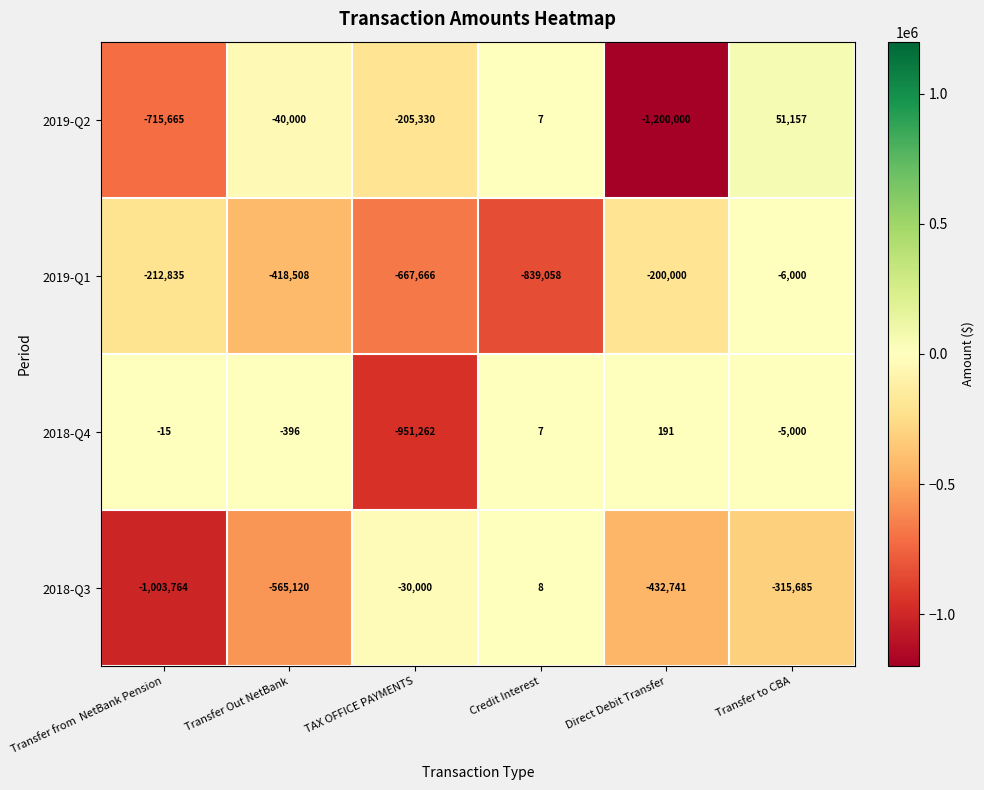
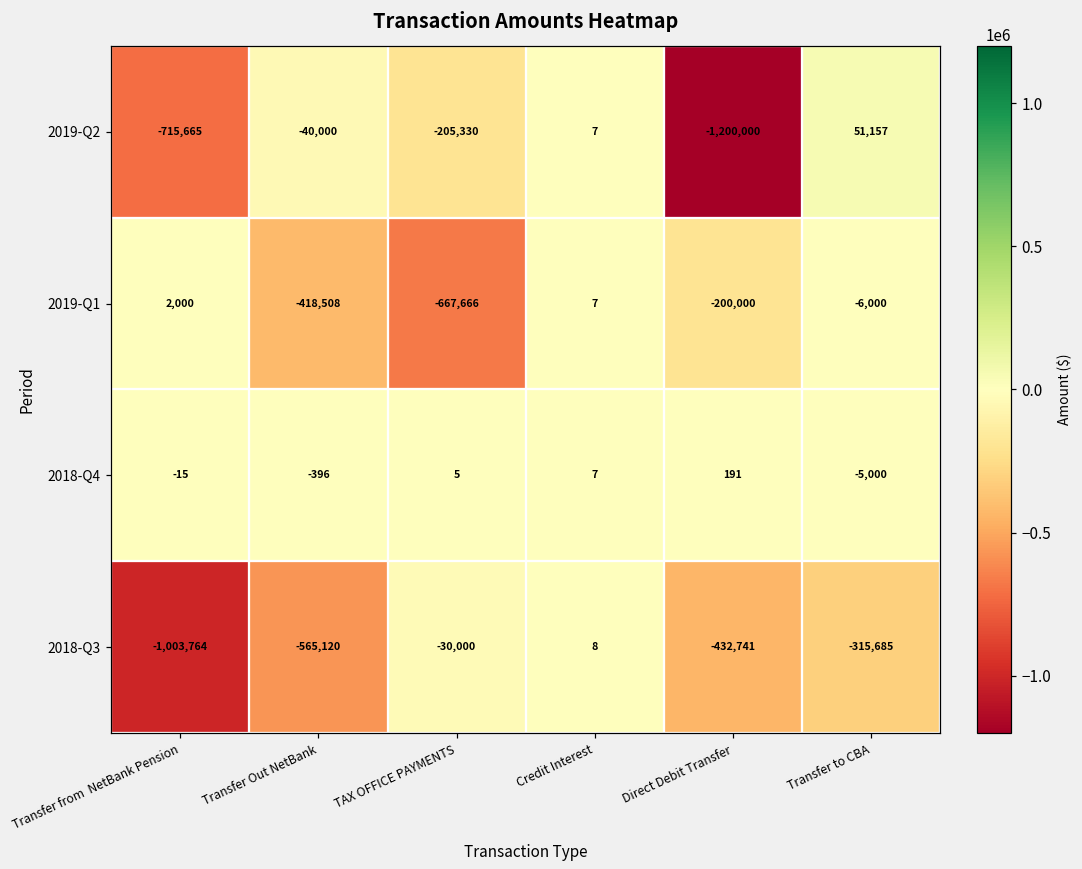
  {
    "2019-Q2": {
      "Transfer from NetBank Pension": "-715,665",
      "Transfer Out NetBank": "-40,000",
      "TAX OFFICE PAYMENTS": "-205,330",
      "Credit Interest": "7",
      "Direct Debit Transfer": "-1,200,000",
      "Transfer to CBA": "51,157"
    },
    "2019-Q1": {
-     "Transfer from NetBank Pension": "-212,835",
+     "Transfer from NetBank Pension": "2,000",
      "Transfer Out NetBank": "-418,508",
      "TAX OFFICE PAYMENTS": "-667,666",
-     "Credit Interest": "-839,058",
+     "Credit Interest": "7",
      "Direct Debit Transfer": "-200,000",
      "Transfer to CBA": "-6,000"
    },
    "2018-Q4": {
      "Transfer from NetBank Pension": "-15",
      "Transfer Out NetBank": "-396",
-     "TAX OFFICE PAYMENTS": "-951,262",
+     "TAX OFFICE PAYMENTS": "5",
      "Credit Interest": "7",
      "Direct Debit Transfer": "191",
      "Transfer to CBA": "-5,000"
    },
    "2018-Q3": {
      "Transfer from NetBank Pension": "-1,003,764",
      "Transfer Out NetBank": "-565,120",
      "TAX OFFICE PAYMENTS": "-30,000",
      "Credit Interest": "8",
      "Direct Debit Transfer": "-432,741",
      "Transfer to CBA": "-315,685"
    }
  }
